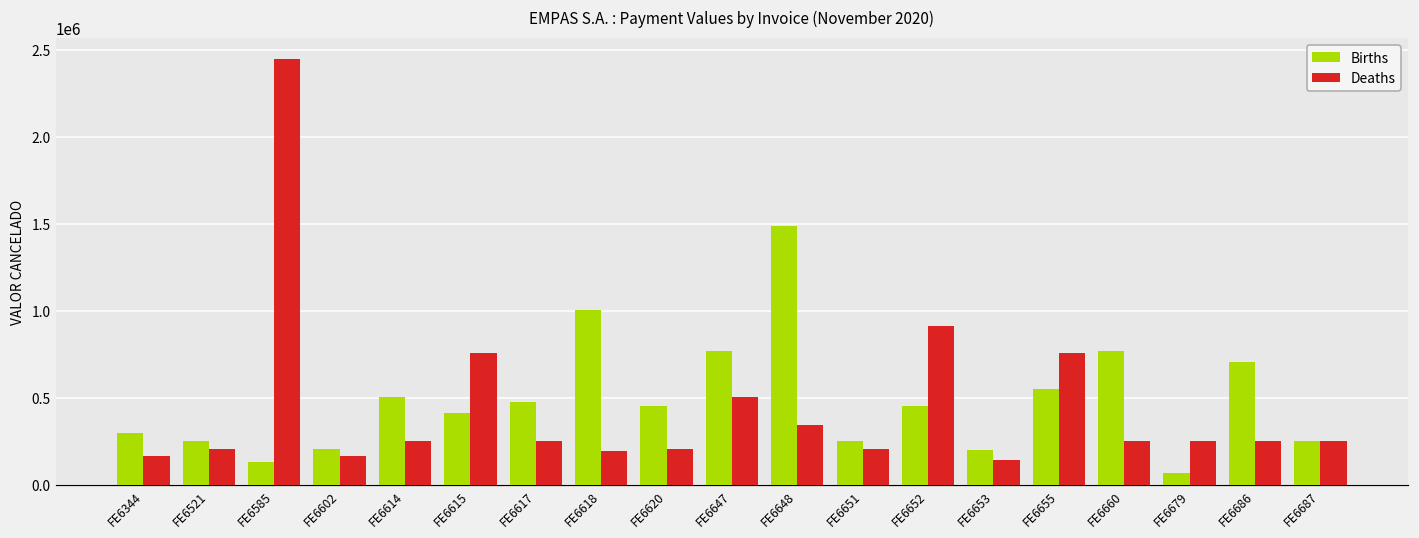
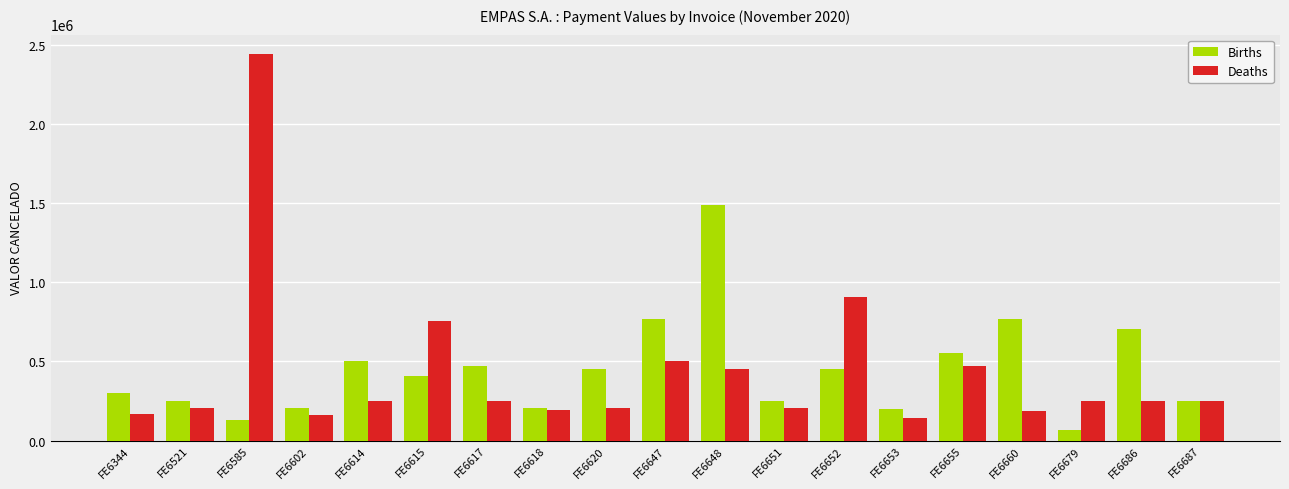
  {
    "Births": {
      "FE6344": 300000,
      "FE6521": 250000,
      "FE6585": 130000,
      "FE6602": 210000,
      "FE6614": 500000,
      "FE6615": 410000,
      "FE6617": 470000,
-     "FE6618": 1010000,
+     "FE6618": 210000,
      "FE6620": 460000,
      "FE6647": 770000,
      "FE6648": 1490000,
      "FE6651": 250000,
      "FE6652": 460000,
      "FE6653": 200000,
      "FE6655": 550000,
      "FE6660": 770000,
      "FE6679": 60000,
      "FE6686": 700000,
      "FE6687": 250000
    },
    "Deaths": {
      "FE6344": 170000,
      "FE6521": 210000,
      "FE6585": 2440000,
      "FE6602": 160000,
      "FE6614": 250000,
      "FE6615": 760000,
      "FE6617": 250000,
      "FE6618": 190000,
      "FE6620": 210000,
      "FE6647": 500000,
-     "FE6648": 340000,
+     "FE6648": 460000,
      "FE6651": 210000,
      "FE6652": 910000,
      "FE6653": 140000,
-     "FE6655": 760000,
-     "FE6660": 250000,
+     "FE6655": 470000,
+     "FE6660": 190000,
      "FE6679": 250000,
      "FE6686": 250000,
      "FE6687": 250000
    }
  }
